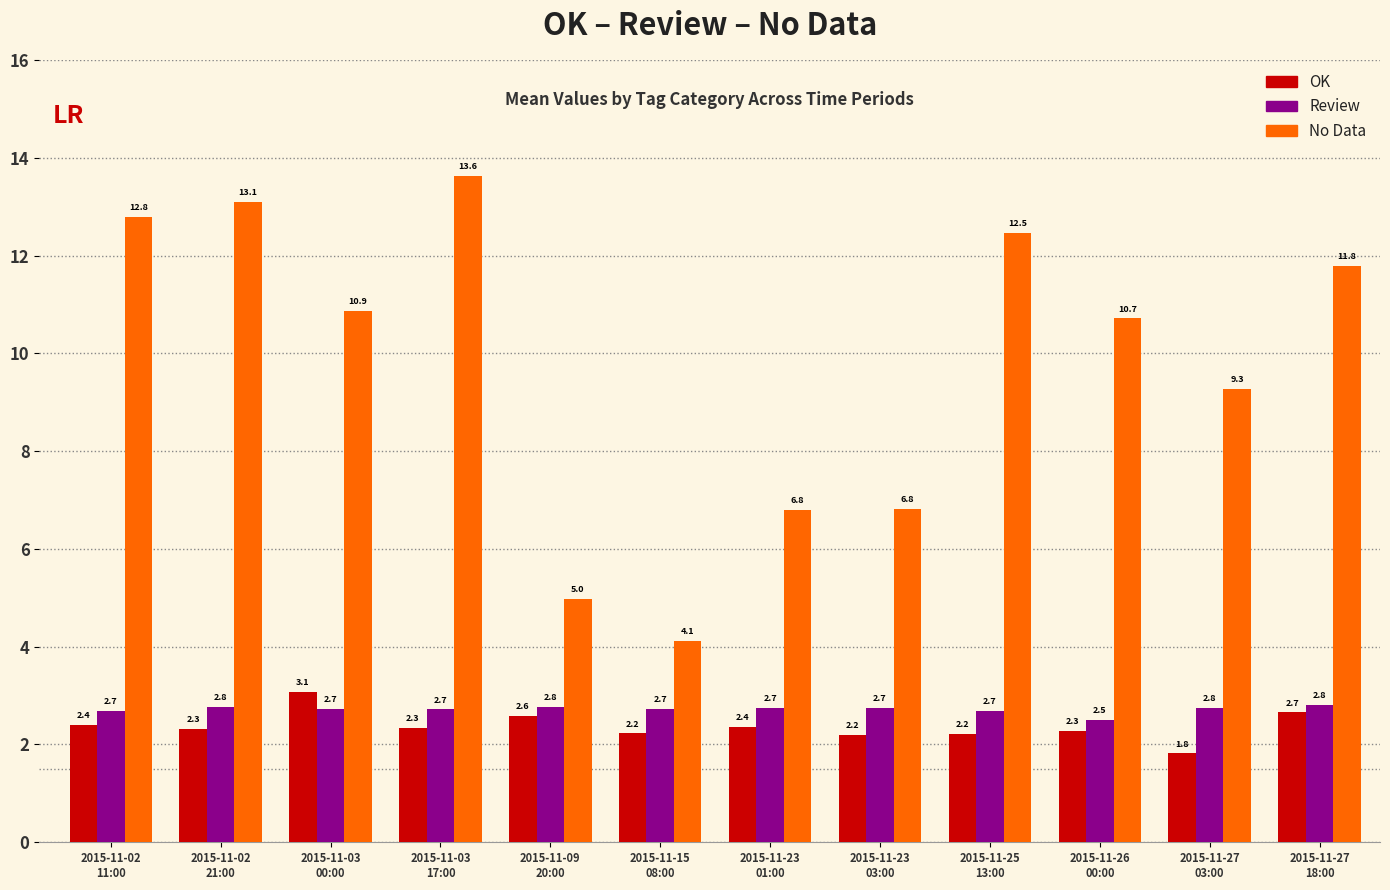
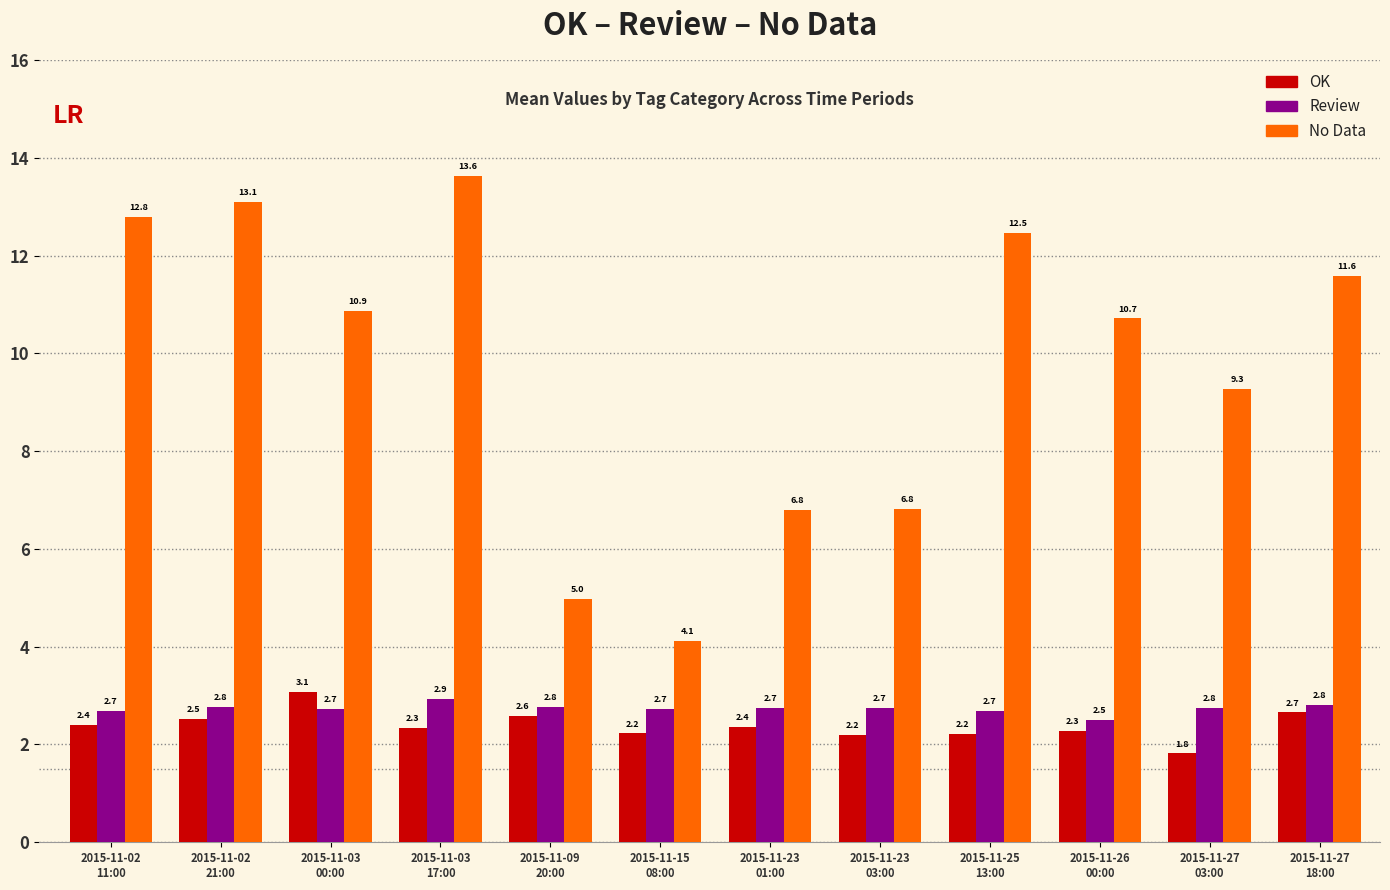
  {
    "OK": {
      "2015-11-02 11:00": 2.4,
-     "2015-11-02 21:00": 2.3,
+     "2015-11-02 21:00": 2.5,
      "2015-11-03 00:00": 3.1,
      "2015-11-03 17:00": 2.3,
      "2015-11-09 20:00": 2.6,
      "2015-11-15 08:00": 2.2,
      "2015-11-23 01:00": 2.4,
      "2015-11-23 03:00": 2.2,
      "2015-11-25 13:00": 2.2,
      "2015-11-26 00:00": 2.3,
      "2015-11-27 03:00": 1.8,
      "2015-11-27 18:00": 2.7
    },
    "Review": {
      "2015-11-02 11:00": 2.7,
      "2015-11-02 21:00": 2.8,
      "2015-11-03 00:00": 2.7,
-     "2015-11-03 17:00": 2.7,
+     "2015-11-03 17:00": 2.9,
      "2015-11-09 20:00": 2.8,
      "2015-11-15 08:00": 2.7,
      "2015-11-23 01:00": 2.7,
      "2015-11-23 03:00": 2.7,
      "2015-11-25 13:00": 2.7,
      "2015-11-26 00:00": 2.5,
      "2015-11-27 03:00": 2.8,
      "2015-11-27 18:00": 2.8
    },
    "No Data": {
      "2015-11-02 11:00": 12.8,
      "2015-11-02 21:00": 13.1,
      "2015-11-03 00:00": 10.9,
      "2015-11-03 17:00": 13.6,
      "2015-11-09 20:00": 5.0,
      "2015-11-15 08:00": 4.1,
      "2015-11-23 01:00": 6.8,
      "2015-11-23 03:00": 6.8,
      "2015-11-25 13:00": 12.5,
      "2015-11-26 00:00": 10.7,
      "2015-11-27 03:00": 9.3,
-     "2015-11-27 18:00": 11.8
+     "2015-11-27 18:00": 11.6
    }
  }
